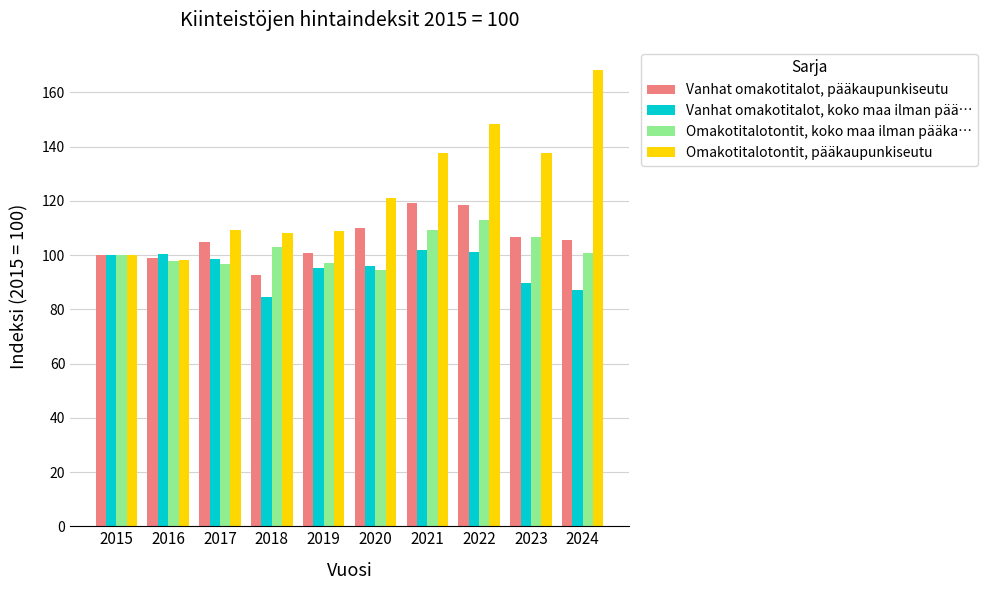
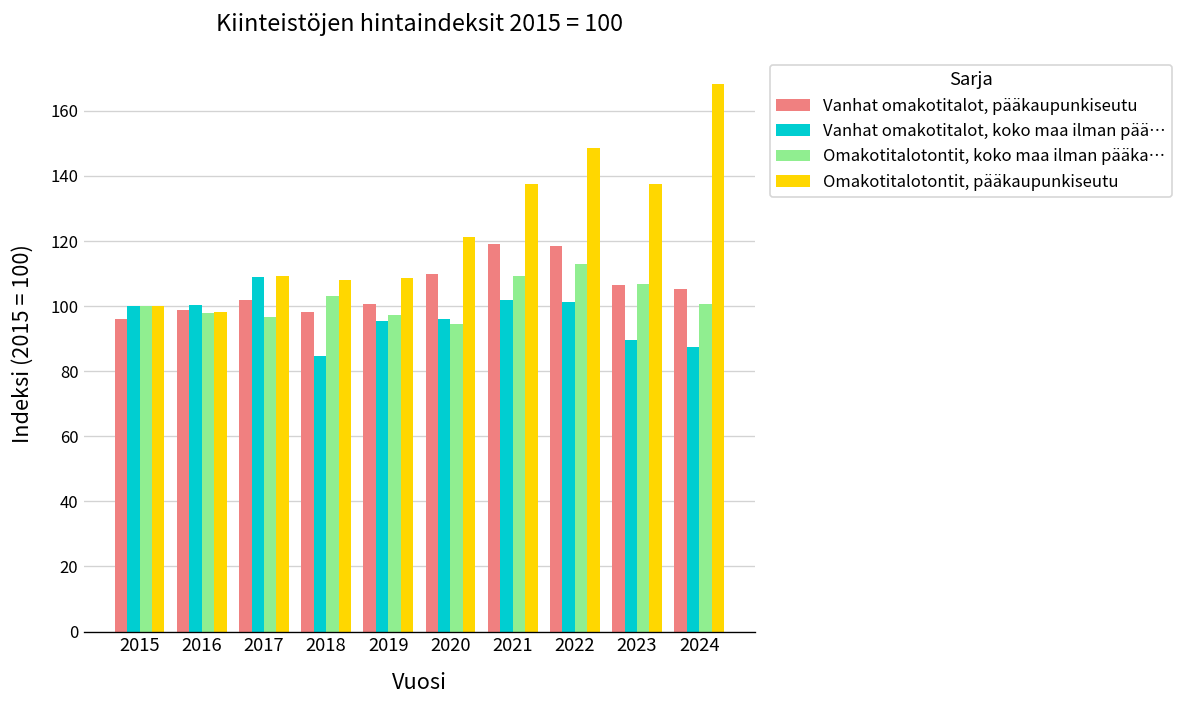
  {
    "Vanhat omakotitalot, pääkaupunkiseutu": {
-     "2015": 100,
+     "2015": 96,
      "2016": 99,
-     "2017": 105,
-     "2018": 93,
+     "2017": 102,
+     "2018": 98,
      "2019": 101,
      "2020": 110,
      "2021": 119,
      "2022": 119,
      "2023": 107,
      "2024": 105
    },
    "Vanhat omakotitalot, koko maa ilman pää…": {
      "2015": 100,
      "2016": 100,
-     "2017": 99,
+     "2017": 109,
      "2018": 85,
      "2019": 95,
      "2020": 96,
      "2021": 102,
      "2022": 101,
      "2023": 90,
      "2024": 87
    },
    "Omakotitalotontit, koko maa ilman pääka…": {
      "2015": 100,
      "2016": 98,
      "2017": 97,
      "2018": 103,
      "2019": 97,
      "2020": 95,
      "2021": 109,
      "2022": 113,
      "2023": 107,
      "2024": 101
    },
    "Omakotitalotontit, pääkaupunkiseutu": {
      "2015": 100,
      "2016": 98,
      "2017": 109,
      "2018": 108,
      "2019": 109,
      "2020": 121,
      "2021": 138,
      "2022": 149,
      "2023": 138,
      "2024": 168
    }
  }
